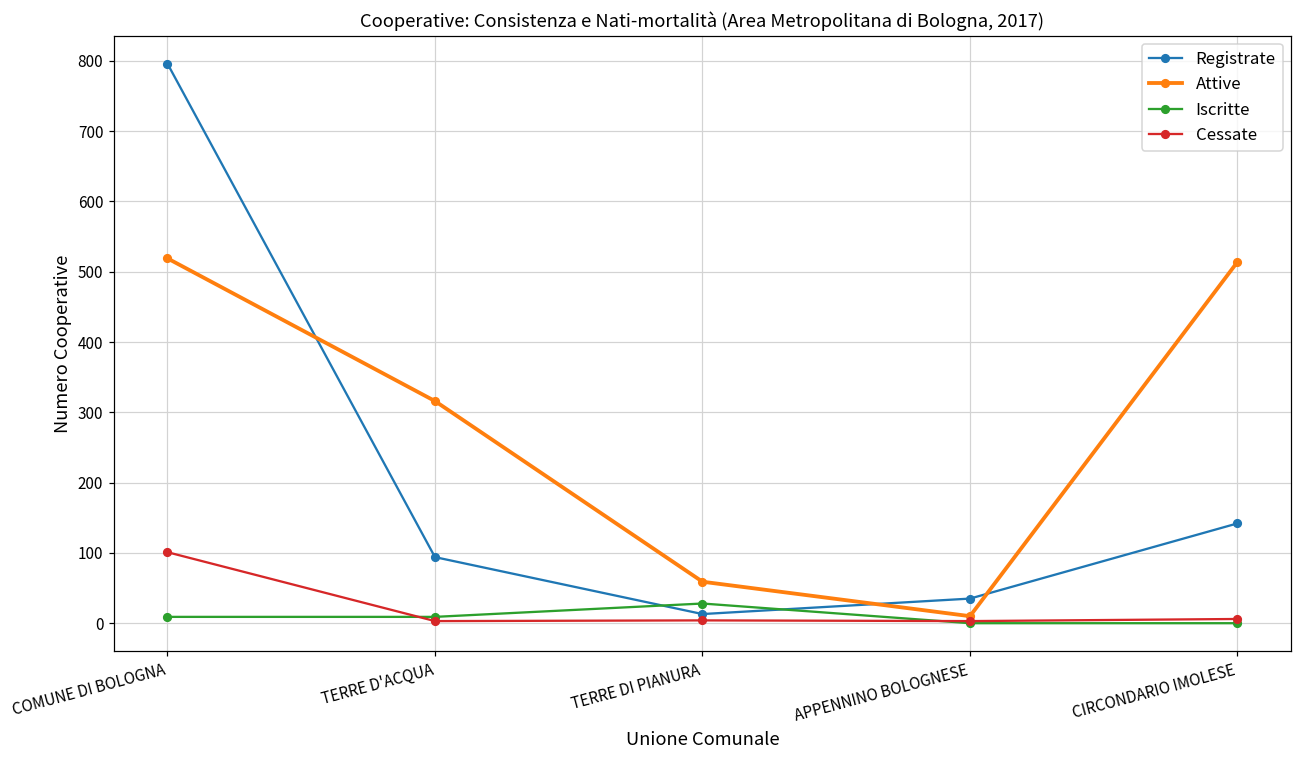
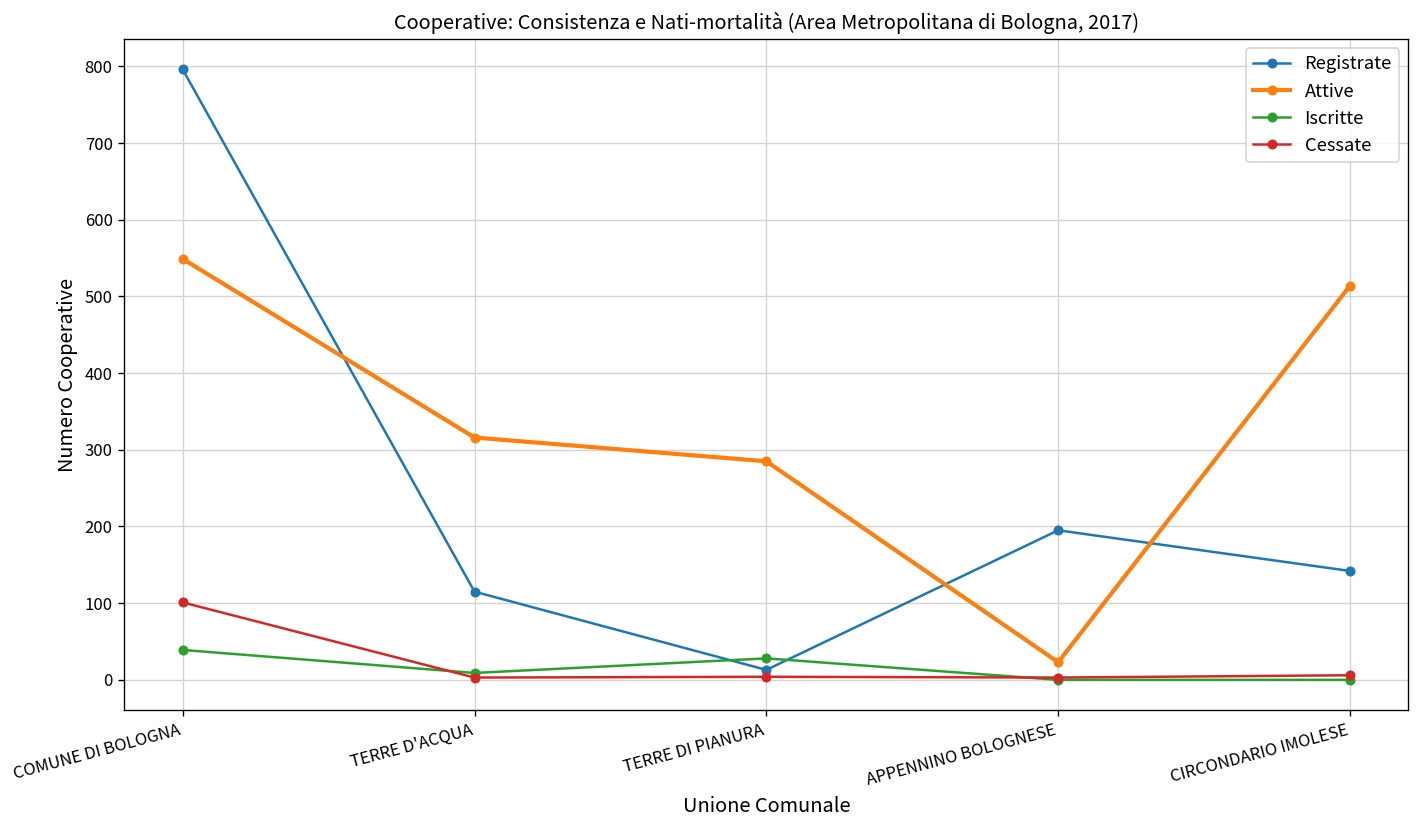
  {
    "Registrate": {
      "COMUNE DI BOLOGNA": 800,
-     "TERRE D'ACQUA": 90,
+     "TERRE D'ACQUA": 120,
      "TERRE DI PIANURA": 10,
-     "APPENNINO BOLOGNESE": 40,
+     "APPENNINO BOLOGNESE": 200,
      "CIRCONDARIO IMOLESE": 140
    },
    "Attive": {
-     "COMUNE DI BOLOGNA": 520,
+     "COMUNE DI BOLOGNA": 550,
      "TERRE D'ACQUA": 320,
-     "TERRE DI PIANURA": 60,
-     "APPENNINO BOLOGNESE": 10,
+     "TERRE DI PIANURA": 290,
+     "APPENNINO BOLOGNESE": 20,
      "CIRCONDARIO IMOLESE": 510
    },
    "Iscritte": {
-     "COMUNE DI BOLOGNA": 10,
+     "COMUNE DI BOLOGNA": 40,
      "TERRE D'ACQUA": 10,
      "TERRE DI PIANURA": 30,
      "CIRCONDARIO IMOLESE": 0
    },
    "Cessate": {
      "COMUNE DI BOLOGNA": 100,
      "TERRE D'ACQUA": 0,
      "TERRE DI PIANURA": 0,
      "CIRCONDARIO IMOLESE": 10
    }
  }
